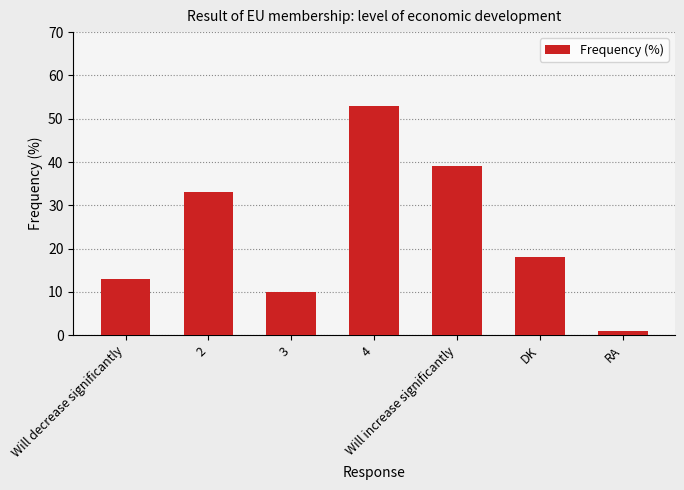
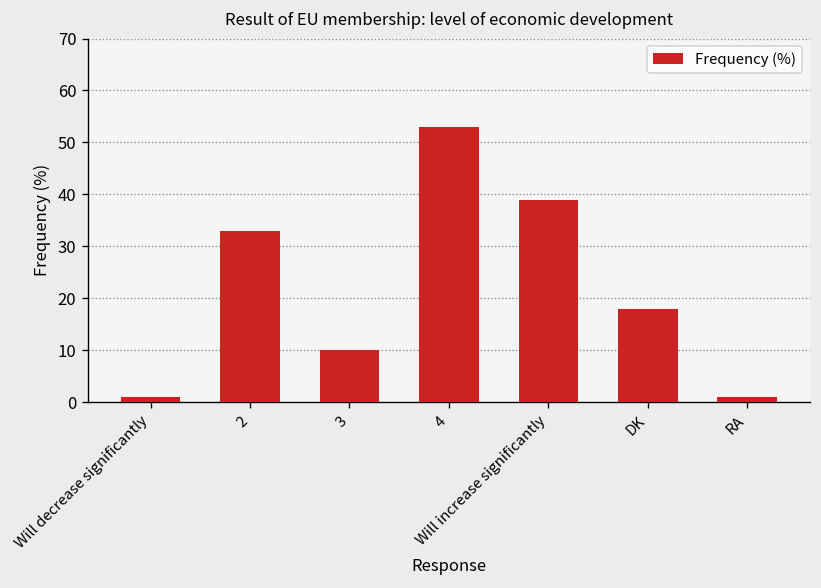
  {
-   "Will decrease significantly": 13,
+   "Will decrease significantly": 1,
    "2": 33,
    "3": 10,
    "4": 53,
    "Will increase significantly": 39,
    "DK": 18,
    "RA": 1
  }
